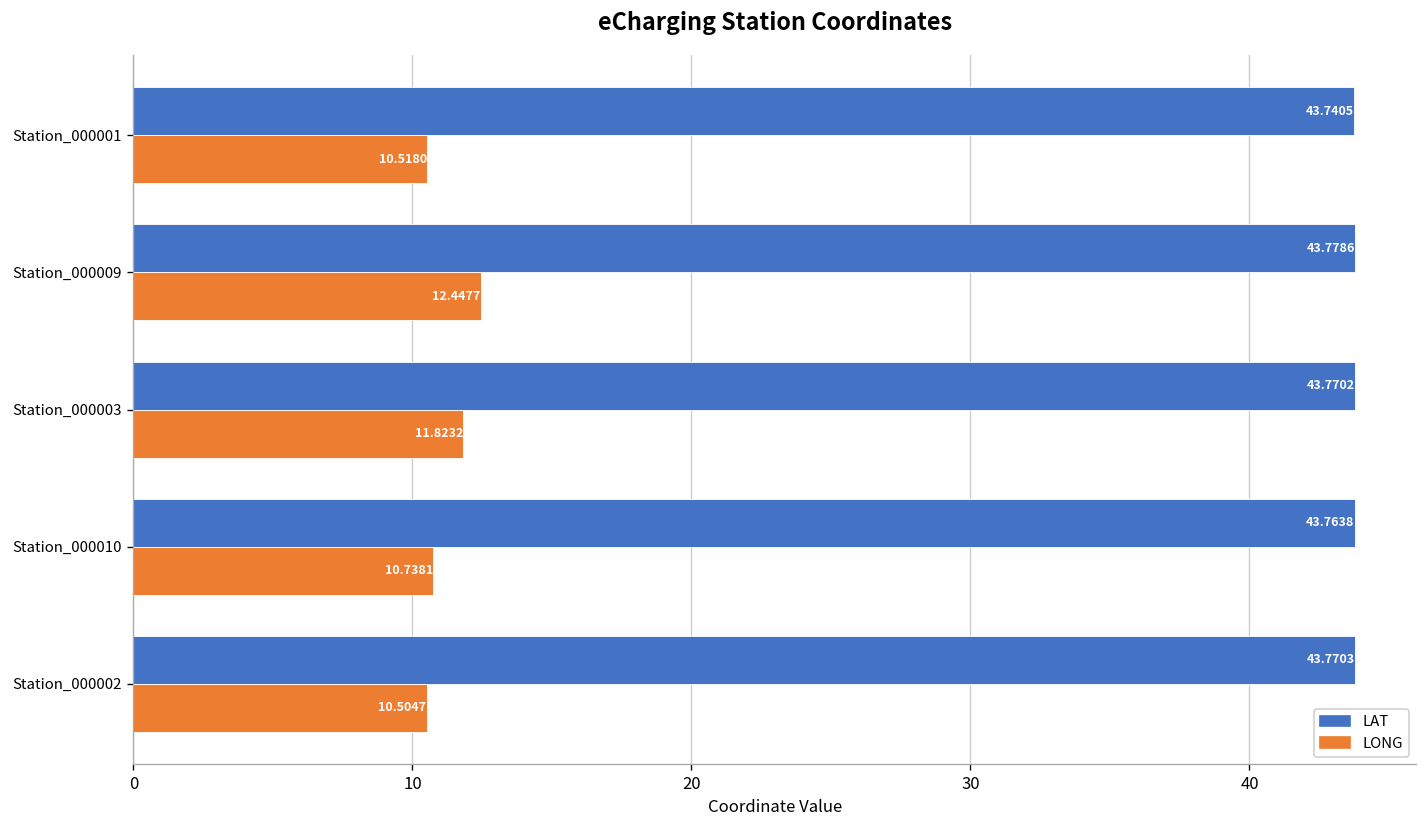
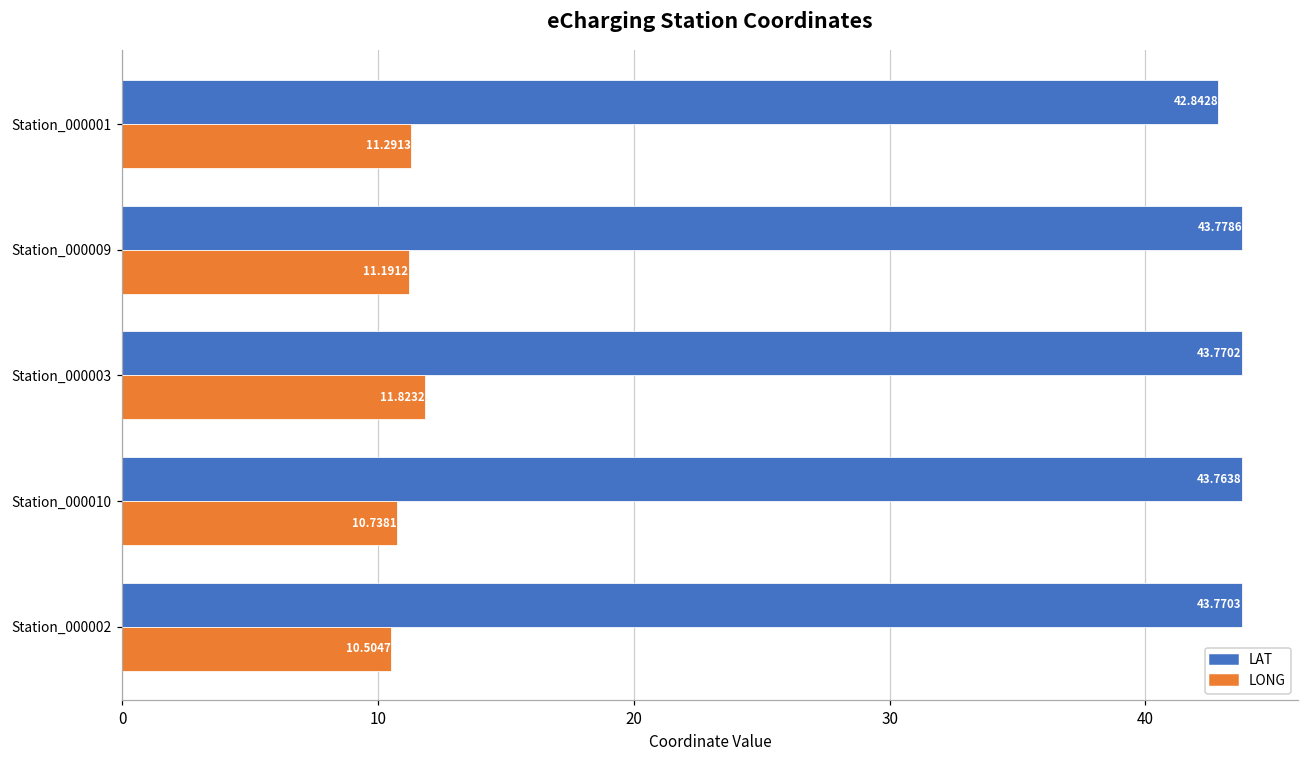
  {
    "LAT": {
-     "Station_000001": 43.7405,
+     "Station_000001": 42.8428,
      "Station_000009": 43.7786,
      "Station_000003": 43.7702,
      "Station_000010": 43.7638,
      "Station_000002": 43.7703
    },
    "LONG": {
-     "Station_000001": 10.5180,
-     "Station_000009": 12.4477,
+     "Station_000001": 11.2913,
+     "Station_000009": 11.1912,
      "Station_000003": 11.8232,
      "Station_000010": 10.7381,
      "Station_000002": 10.5047
    }
  }
